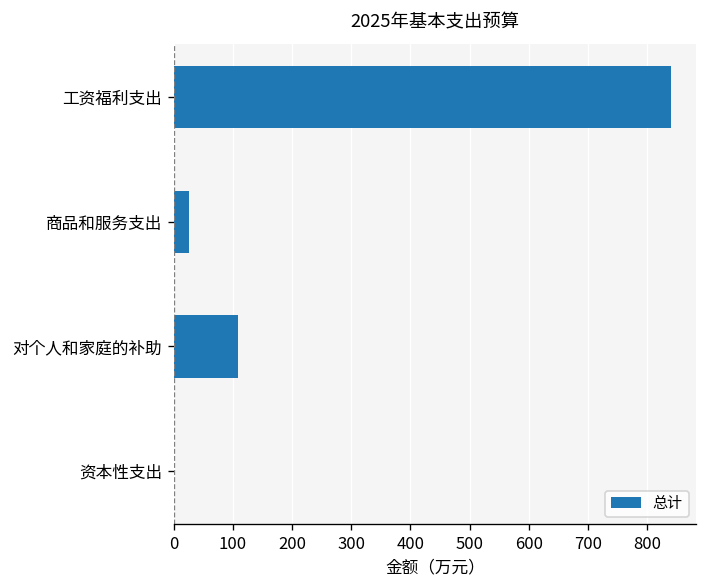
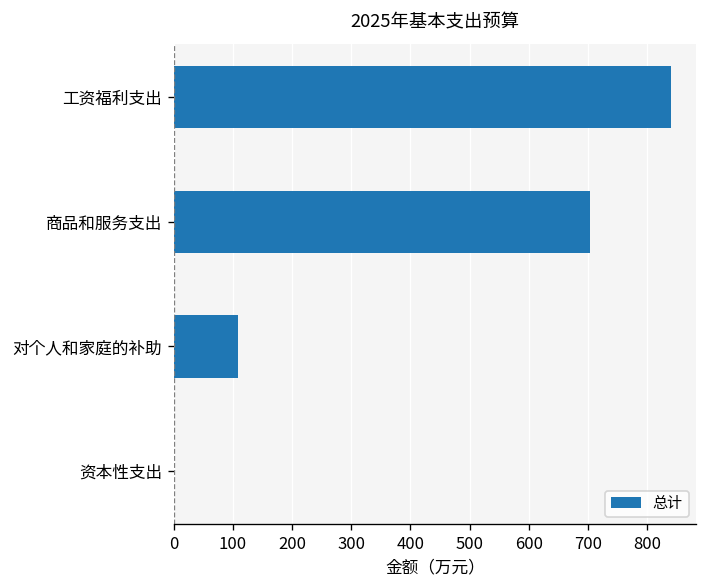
  {
    "工资福利支出": 840,
-   "商品和服务支出": 30,
+   "商品和服务支出": 700,
    "对个人和家庭的补助": 110
  }
